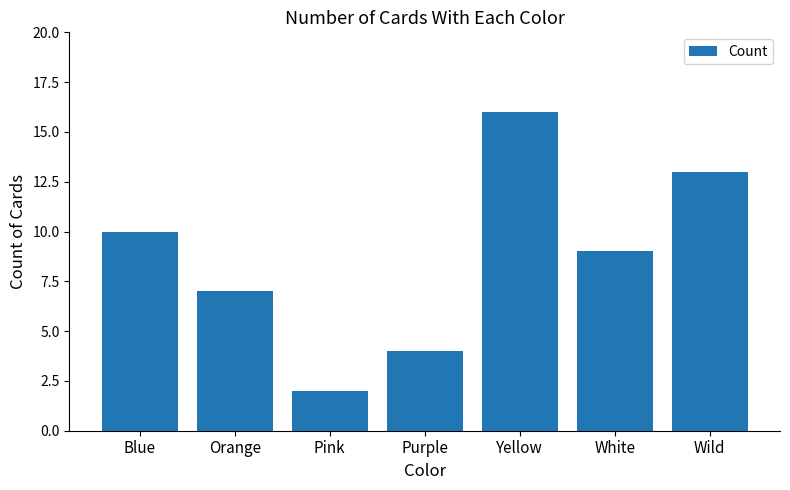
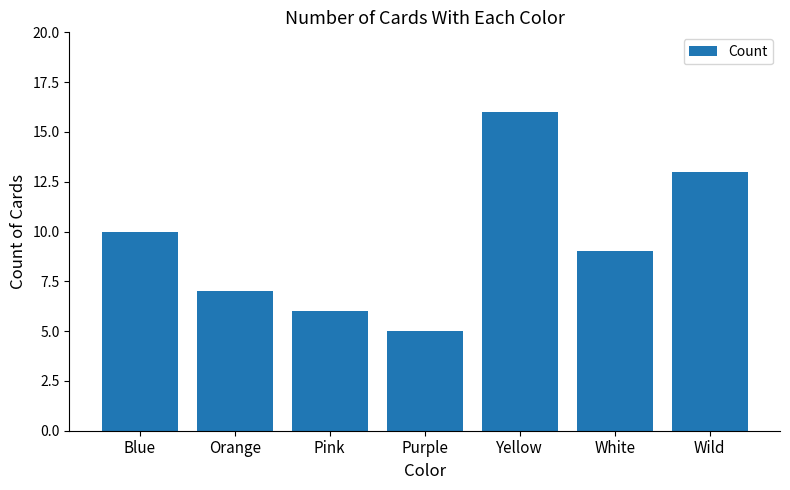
  {
    "Blue": 10,
    "Orange": 7,
-   "Pink": 2,
-   "Purple": 4,
+   "Pink": 6,
+   "Purple": 5,
    "Yellow": 16,
    "White": 9,
    "Wild": 13
  }
